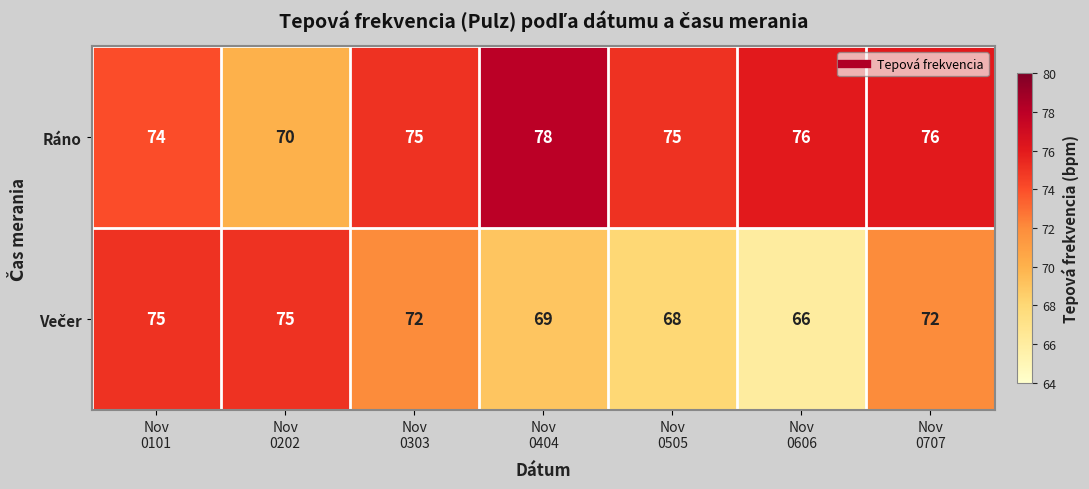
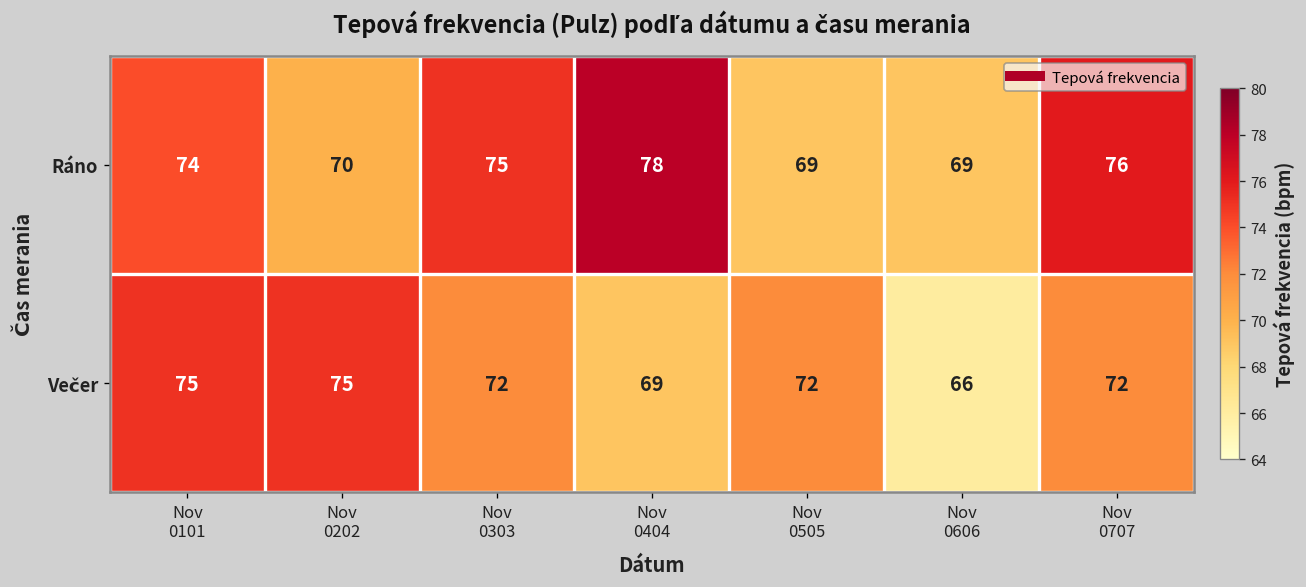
  {
    "Ráno": {
      "Nov 0101": 74,
      "Nov 0202": 70,
      "Nov 0303": 75,
      "Nov 0404": 78,
-     "Nov 0505": 75,
-     "Nov 0606": 76,
+     "Nov 0505": 69,
+     "Nov 0606": 69,
      "Nov 0707": 76
    },
    "Večer": {
      "Nov 0101": 75,
      "Nov 0202": 75,
      "Nov 0303": 72,
      "Nov 0404": 69,
-     "Nov 0505": 68,
+     "Nov 0505": 72,
      "Nov 0606": 66,
      "Nov 0707": 72
    }
  }
